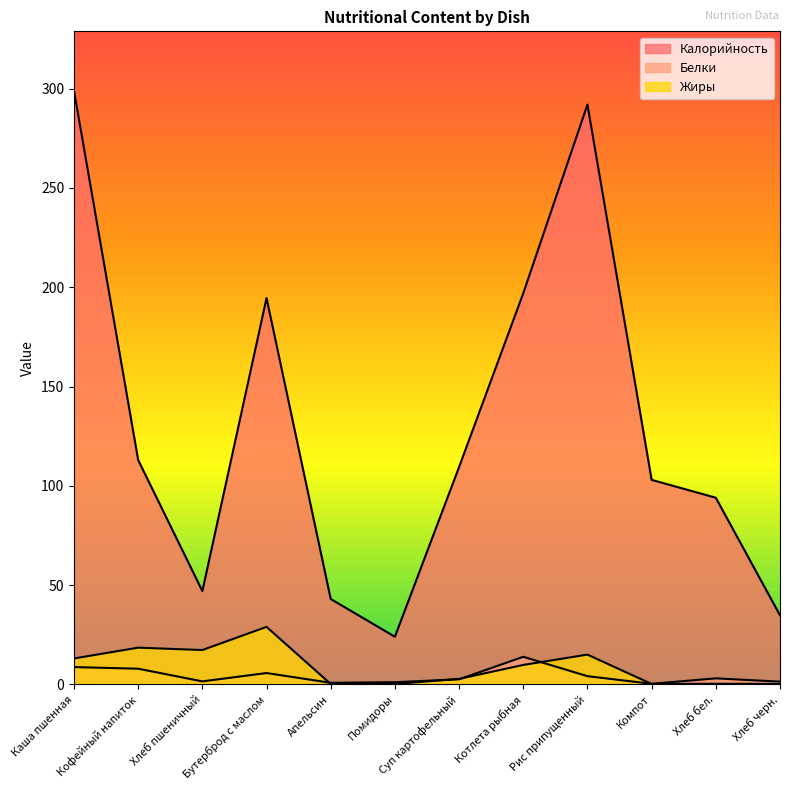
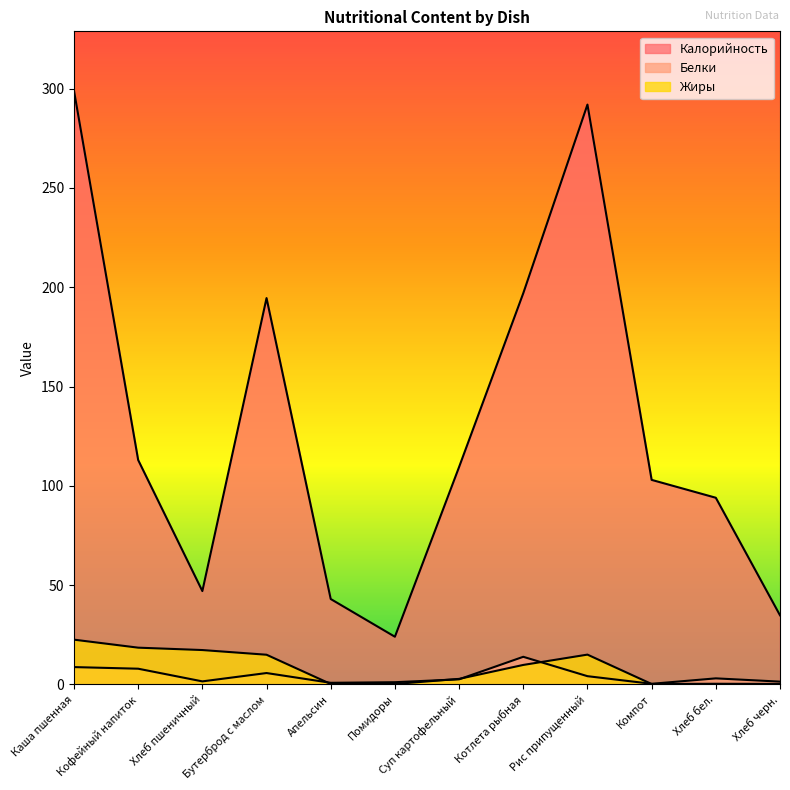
  {
    "Жиры": {
-     "Каша пшенная": 13,
+     "Каша пшенная": 23,
      "Кофейный напиток": 19,
      "Хлеб пшеничный": 17,
-     "Бутерброд с маслом": 29,
+     "Бутерброд с маслом": 15,
      "Котлета рыбная": 10,
      "Рис припущенный": 15,
      "Хлеб бел.": 0
    }
  }
